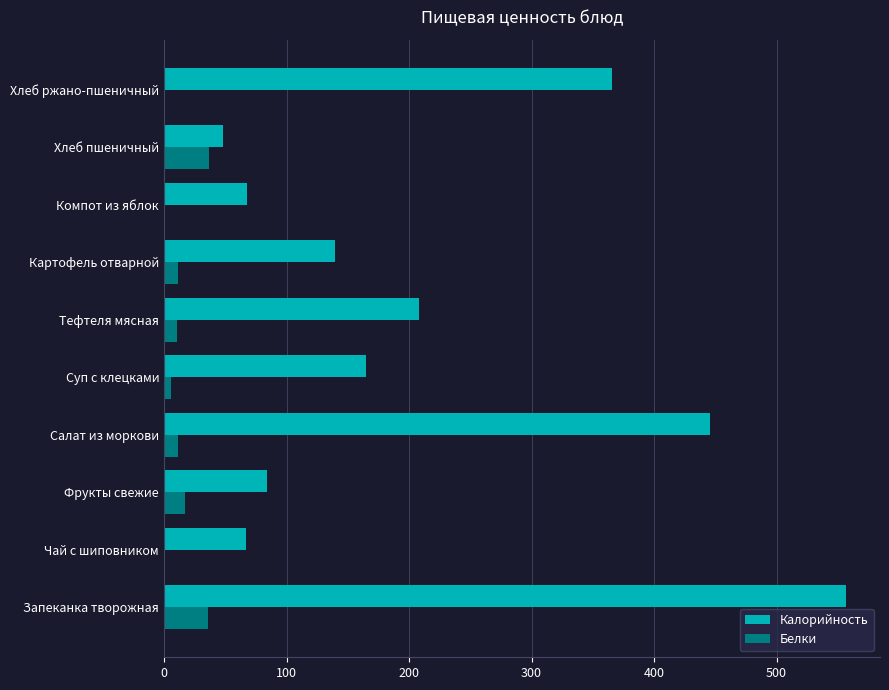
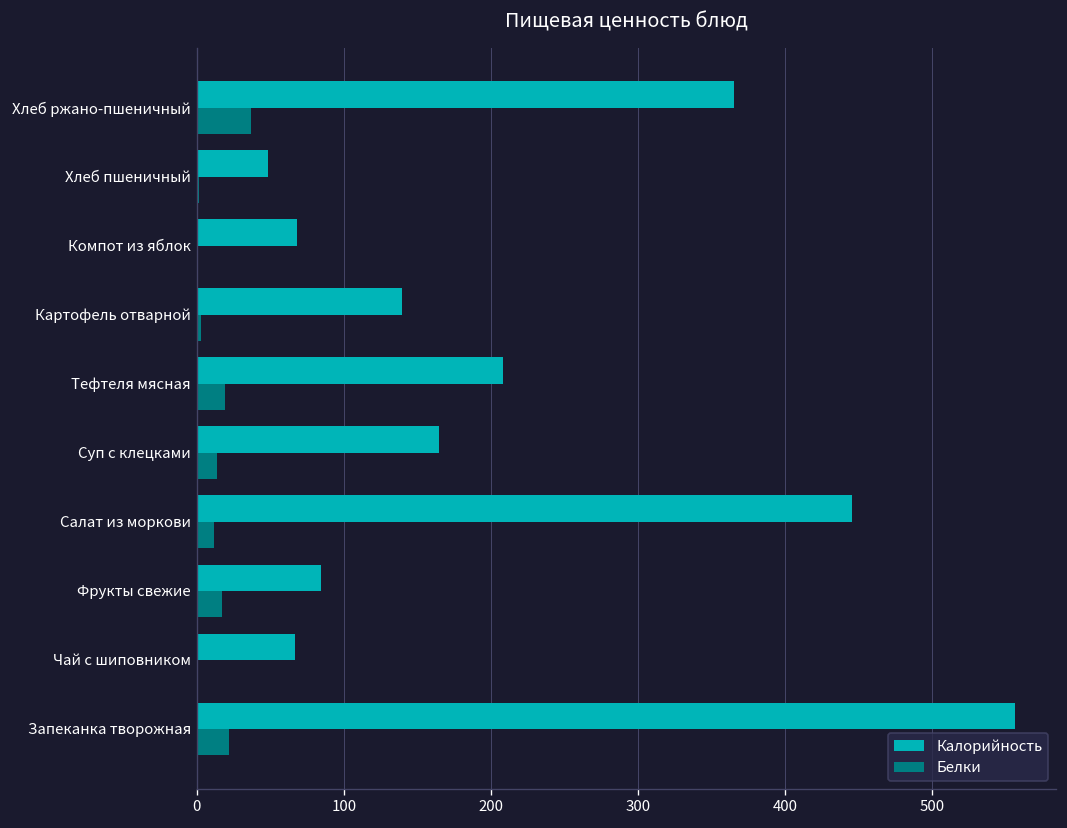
  {
    "Калорийность": {
      "Хлеб ржано-пшеничный": 366,
      "Хлеб пшеничный": 48,
      "Компот из яблок": 68,
      "Картофель отварной": 140,
      "Тефтеля мясная": 208,
      "Суп с клецками": 165,
      "Салат из моркови": 446,
      "Фрукты свежие": 84,
      "Чай с шиповником": 67,
      "Запеканка творожная": 557
    },
    "Белки": {
-     "Хлеб ржано-пшеничный": 1,
-     "Хлеб пшеничный": 37,
-     "Картофель отварной": 11,
-     "Тефтеля мясная": 11,
-     "Суп с клецками": 5,
+     "Хлеб ржано-пшеничный": 37,
+     "Хлеб пшеничный": 1,
+     "Картофель отварной": 3,
+     "Тефтеля мясная": 19,
+     "Суп с клецками": 14,
      "Салат из моркови": 12,
      "Фрукты свежие": 17,
-     "Запеканка творожная": 36
+     "Запеканка творожная": 22
    }
  }
